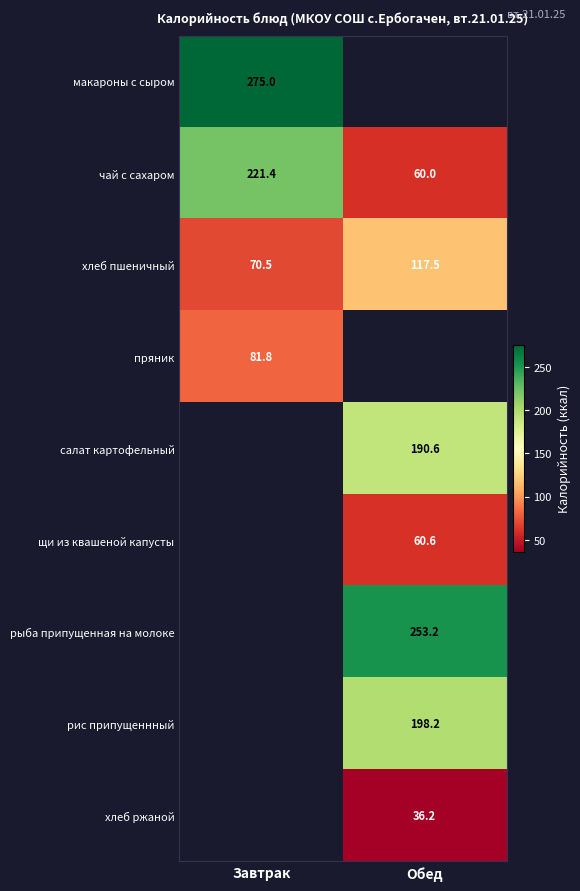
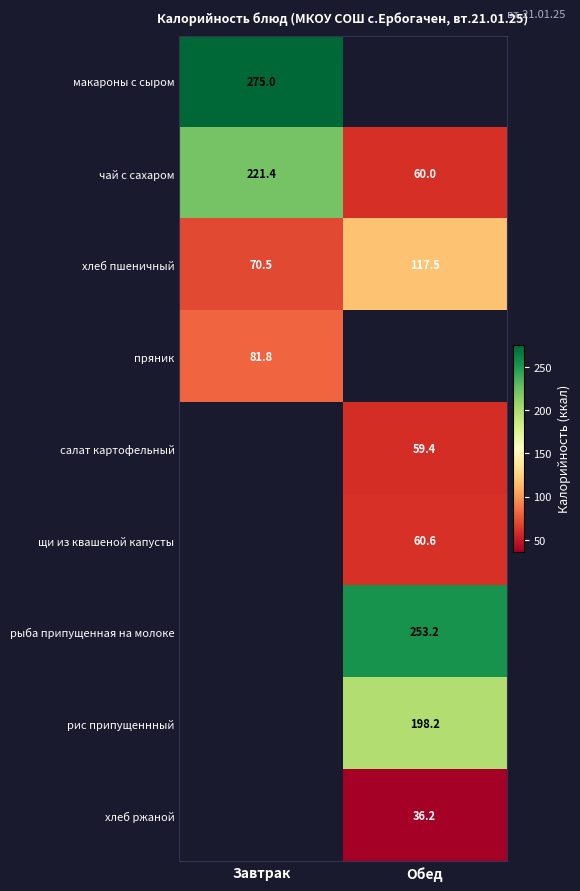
  {
    "макароны с сыром": {
      "Завтрак": 275.0
    },
    "чай с сахаром": {
      "Завтрак": 221.4,
      "Обед": 60.0
    },
    "хлеб пшеничный": {
      "Завтрак": 70.5,
      "Обед": 117.5
    },
    "пряник": {
      "Завтрак": 81.8
    },
    "салат картофельный": {
-     "Обед": 190.6
+     "Обед": 59.4
    },
    "щи из квашеной капусты": {
      "Обед": 60.6
    },
    "рыба припущенная на молоке": {
      "Обед": 253.2
    },
    "рис припущеннный": {
      "Обед": 198.2
    },
    "хлеб ржаной": {
      "Обед": 36.2
    }
  }
